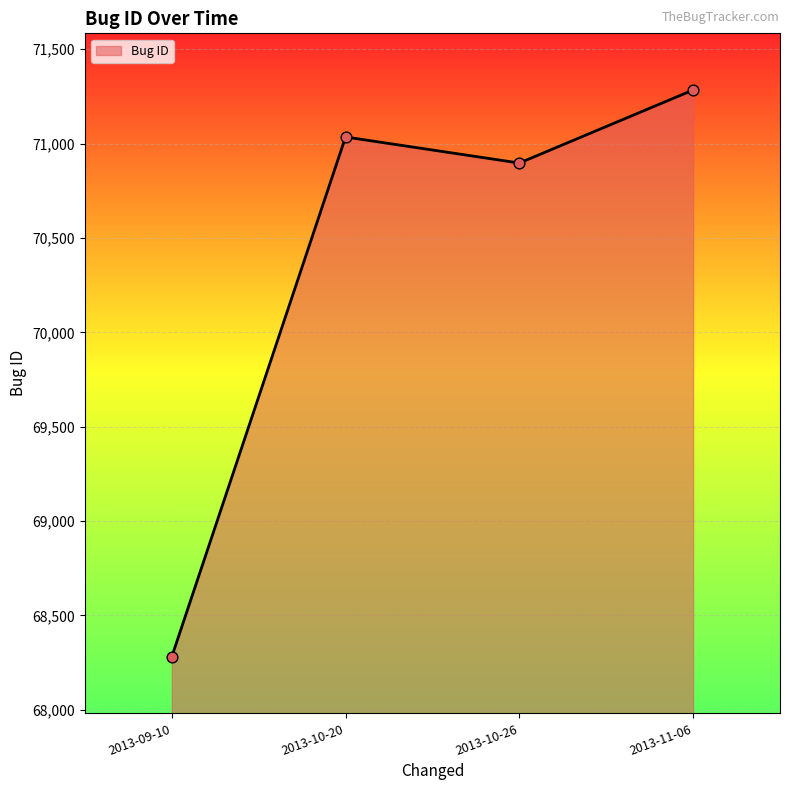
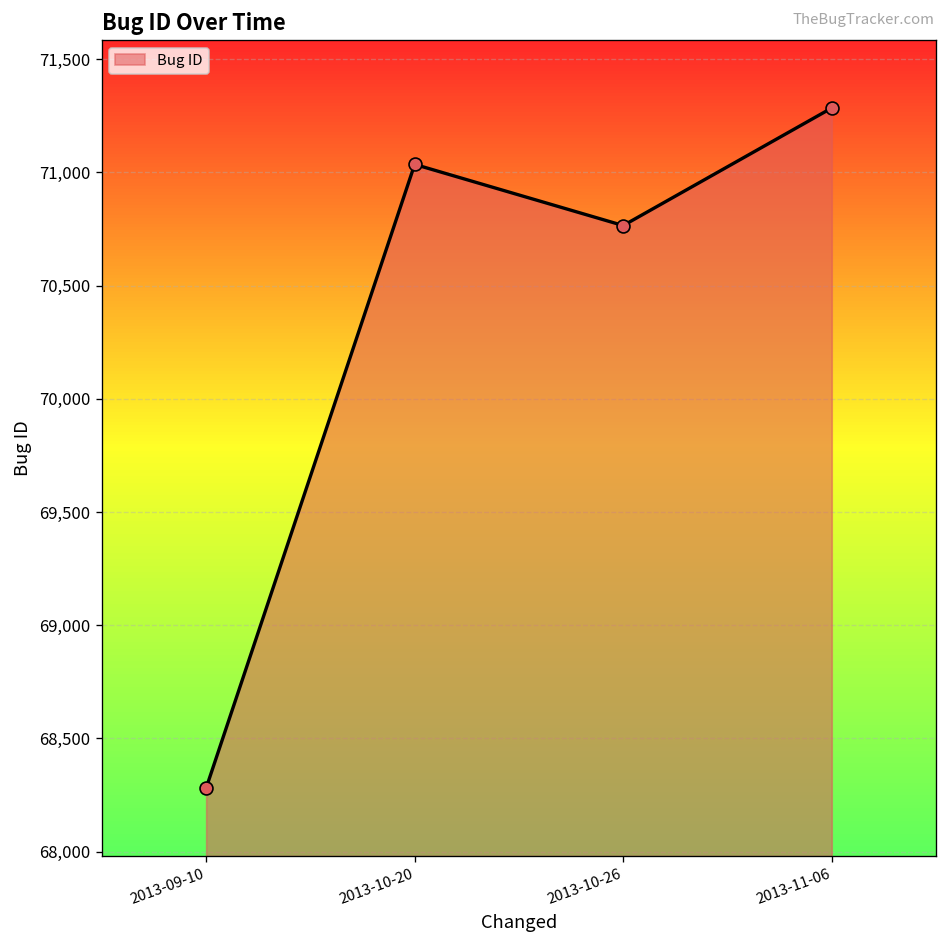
  {
    "2013-09-10": "68,280",
    "2013-10-20": "71,040",
-   "2013-10-26": "70,900",
+   "2013-10-26": "70,770",
    "2013-11-06": "71,280"
  }
